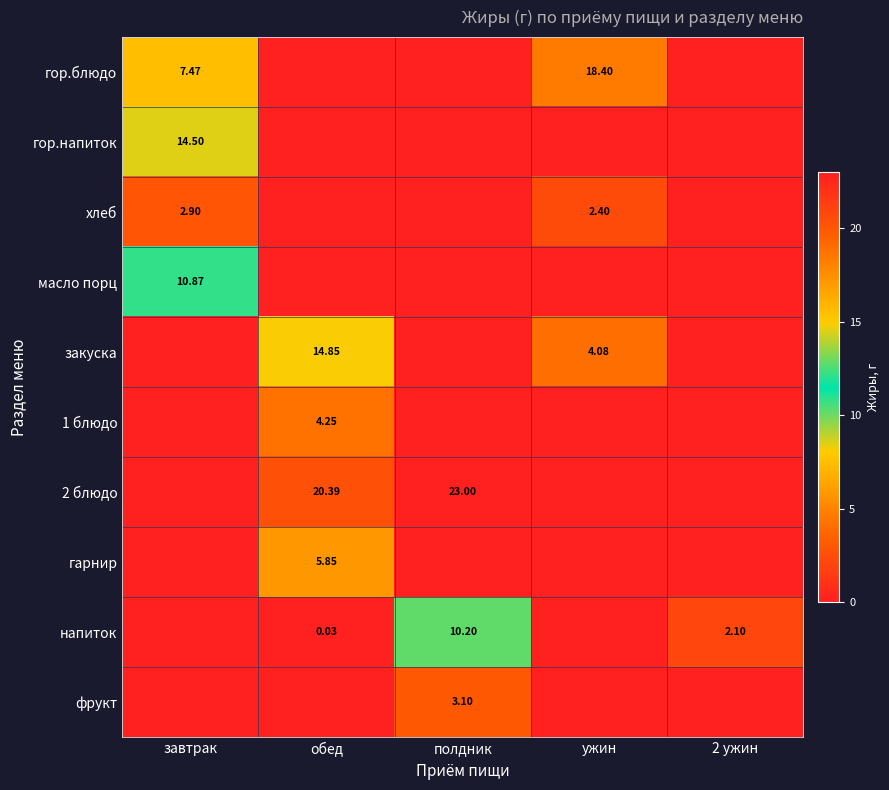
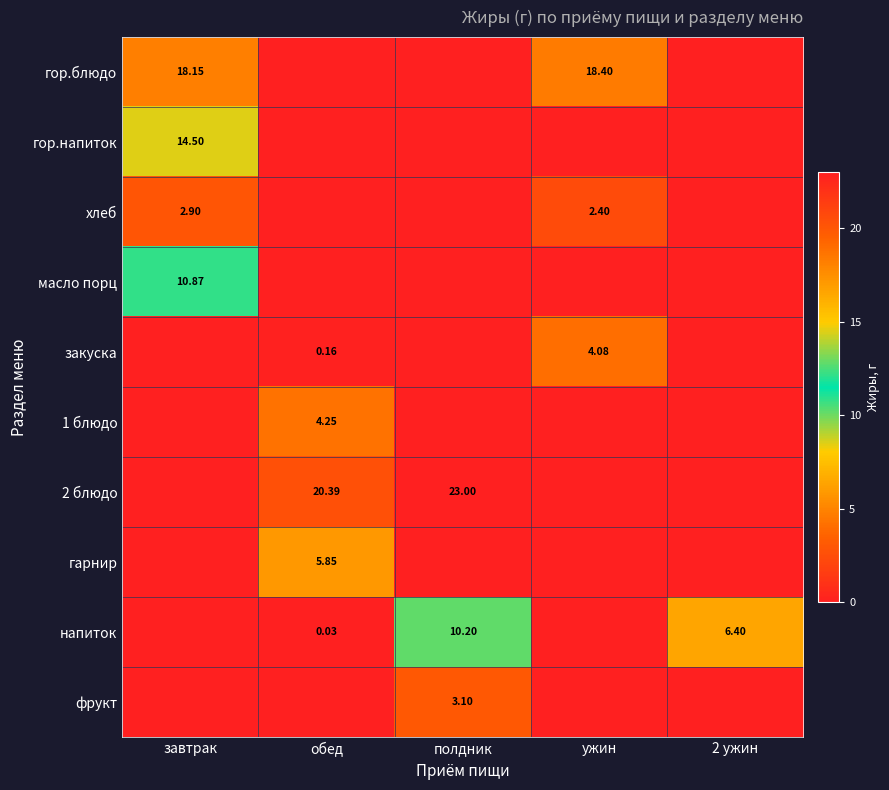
  {
    "гор.блюдо": {
-     "завтрак": 7.47,
+     "завтрак": 18.15,
      "ужин": 18.40
    },
    "гор.напиток": {
      "завтрак": 14.50
    },
    "хлеб": {
      "завтрак": 2.90,
      "ужин": 2.40
    },
    "масло порц": {
      "завтрак": 10.87
    },
    "закуска": {
-     "обед": 14.85,
+     "обед": 0.16,
      "ужин": 4.08
    },
    "1 блюдо": {
      "обед": 4.25
    },
    "2 блюдо": {
      "обед": 20.39,
      "полдник": 23.00
    },
    "гарнир": {
      "обед": 5.85
    },
    "напиток": {
      "обед": 0.03,
      "полдник": 10.20,
-     "2 ужин": 2.10
+     "2 ужин": 6.40
    },
    "фрукт": {
      "полдник": 3.10
    }
  }
